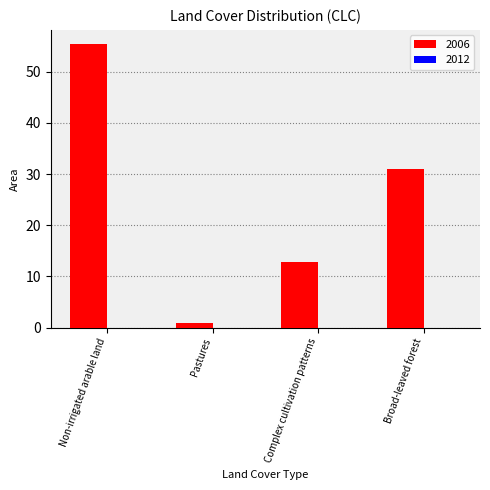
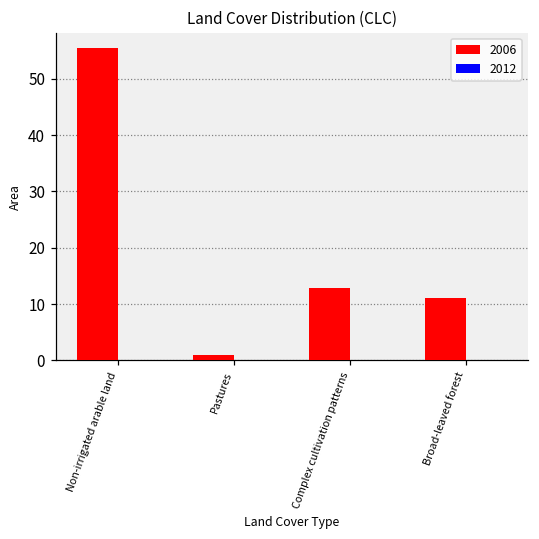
  {
    "2006": {
      "Non-irrigated arable land": 55,
      "Pastures": 1,
      "Complex cultivation patterns": 13,
-     "Broad-leaved forest": 31
+     "Broad-leaved forest": 11
    },
    "2012": {
      "Non-irrigated arable land": 0,
      "Pastures": 0,
      "Complex cultivation patterns": 0,
      "Broad-leaved forest": 0
    }
  }
